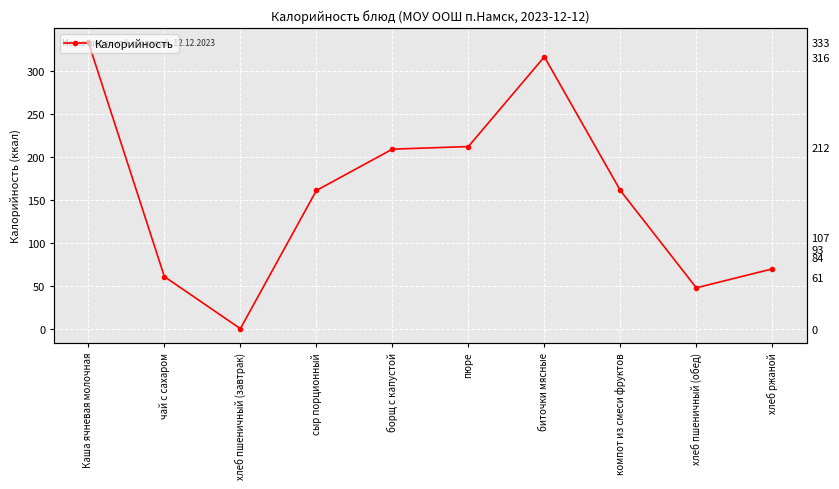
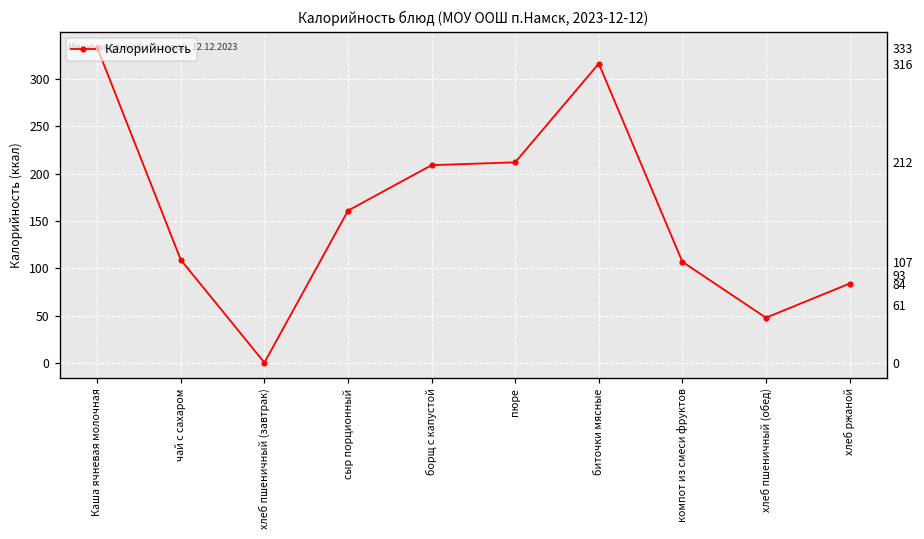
  {
-   "чай с сахаром": 60,
+   "чай с сахаром": 110,
    "хлеб пшеничный (завтрак)": 0,
    "сыр порционный": 160,
    "борщ с капустой": 210,
    "пюре": 210,
    "биточки мясные": 320,
-   "компот из смеси фруктов": 160,
+   "компот из смеси фруктов": 110,
    "хлеб пшеничный (обед)": 50,
-   "хлеб ржаной": 70
+   "хлеб ржаной": 80
  }
